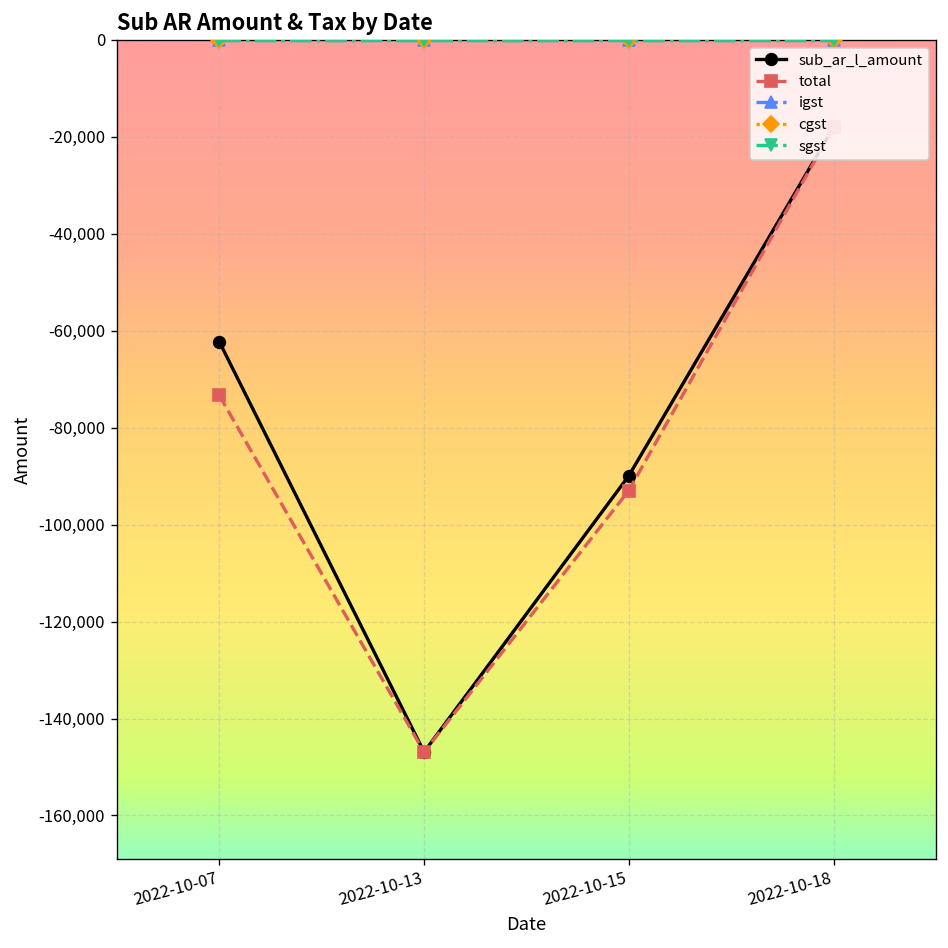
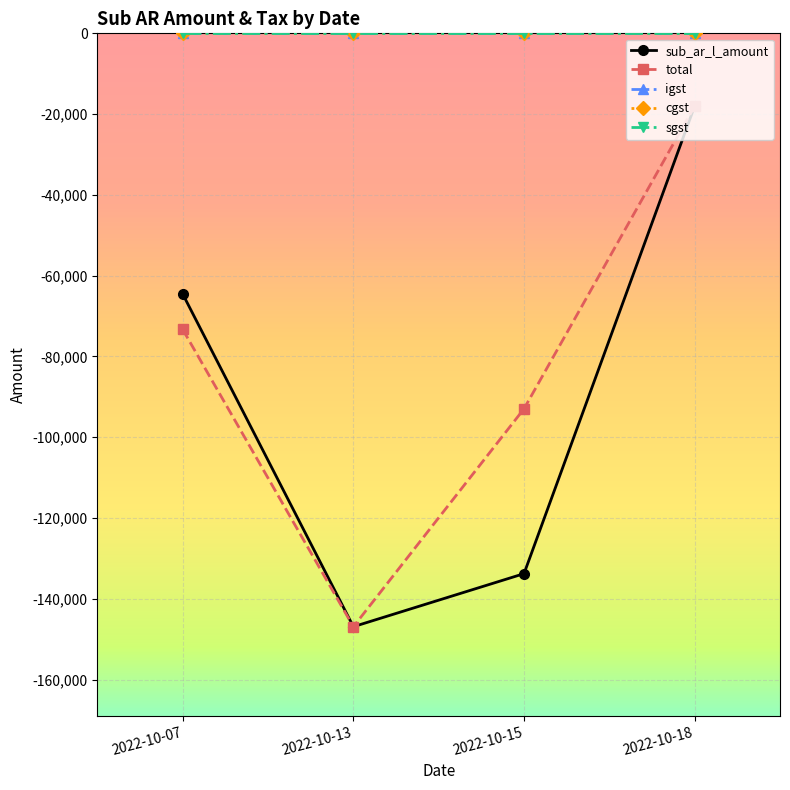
  {
    "sub_ar_l_amount": {
-     "2022-10-07": "-62,000",
-     "2022-10-15": "-90,000"
+     "2022-10-07": "-65,000",
+     "2022-10-15": "-134,000"
    },
    "total": {
      "2022-10-07": "-73,000",
      "2022-10-15": "-93,000"
    },
    "sgst": {
      "2022-10-07": "0",
      "2022-10-13": "0",
      "2022-10-15": "0",
      "2022-10-18": "0"
    }
  }
